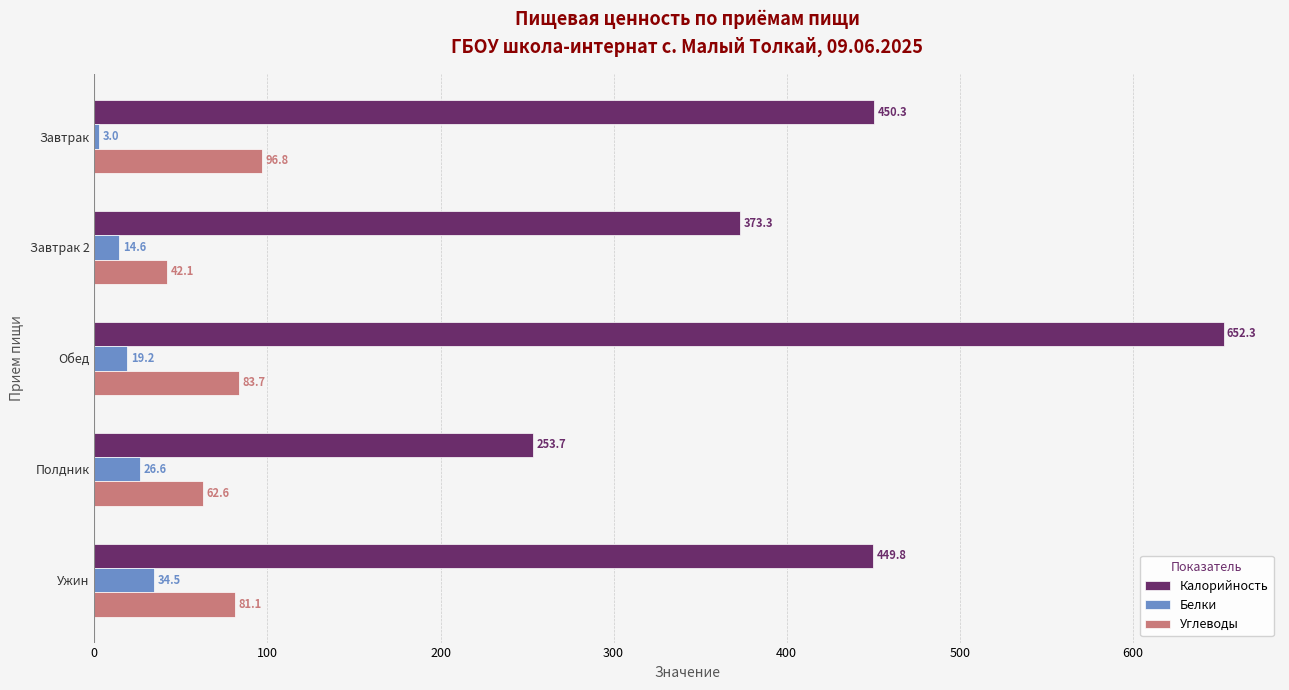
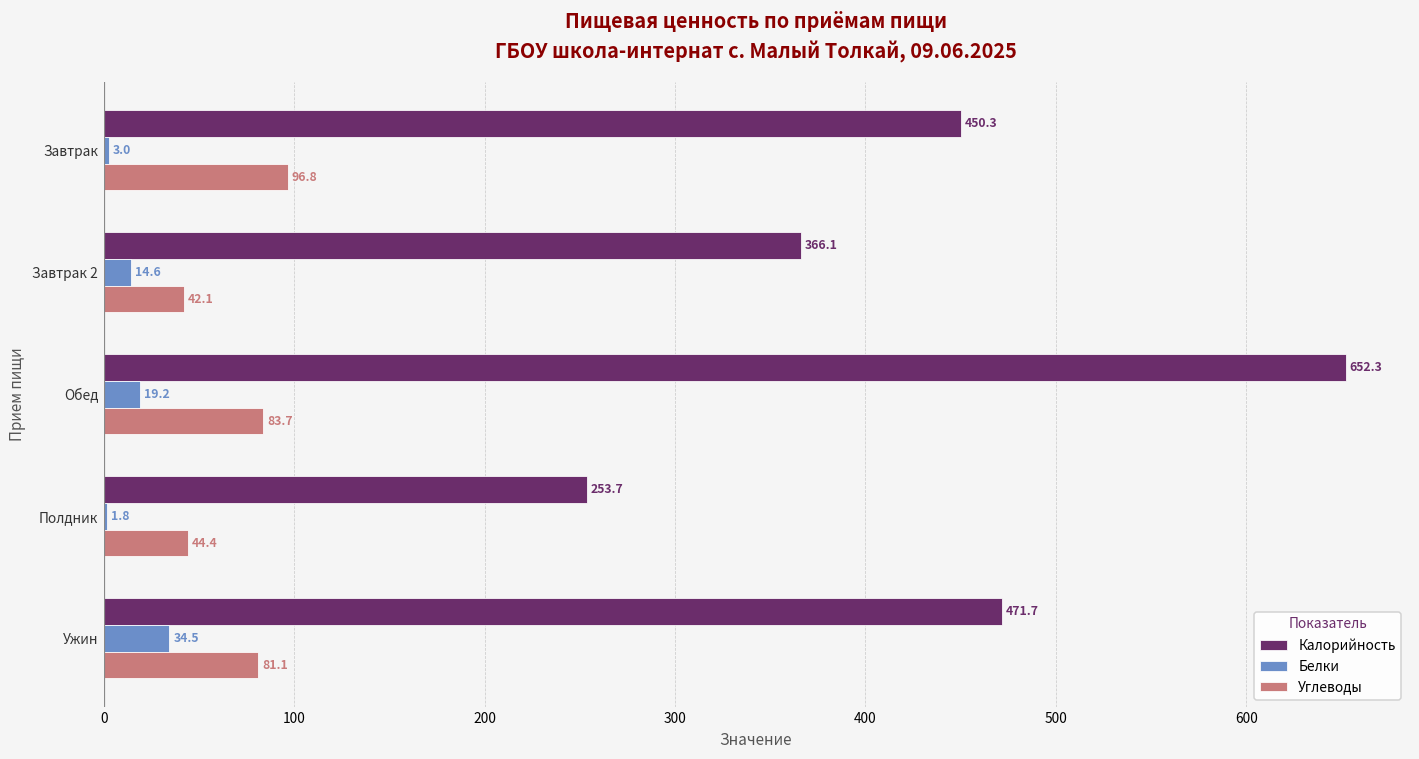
  {
    "Калорийность": {
      "Завтрак": 450.3,
-     "Завтрак 2": 373.3,
+     "Завтрак 2": 366.1,
      "Обед": 652.3,
      "Полдник": 253.7,
-     "Ужин": 449.8
+     "Ужин": 471.7
    },
    "Белки": {
      "Завтрак": 3.0,
      "Завтрак 2": 14.6,
      "Обед": 19.2,
-     "Полдник": 26.6,
+     "Полдник": 1.8,
      "Ужин": 34.5
    },
    "Углеводы": {
      "Завтрак": 96.8,
      "Завтрак 2": 42.1,
      "Обед": 83.7,
-     "Полдник": 62.6,
+     "Полдник": 44.4,
      "Ужин": 81.1
    }
  }
